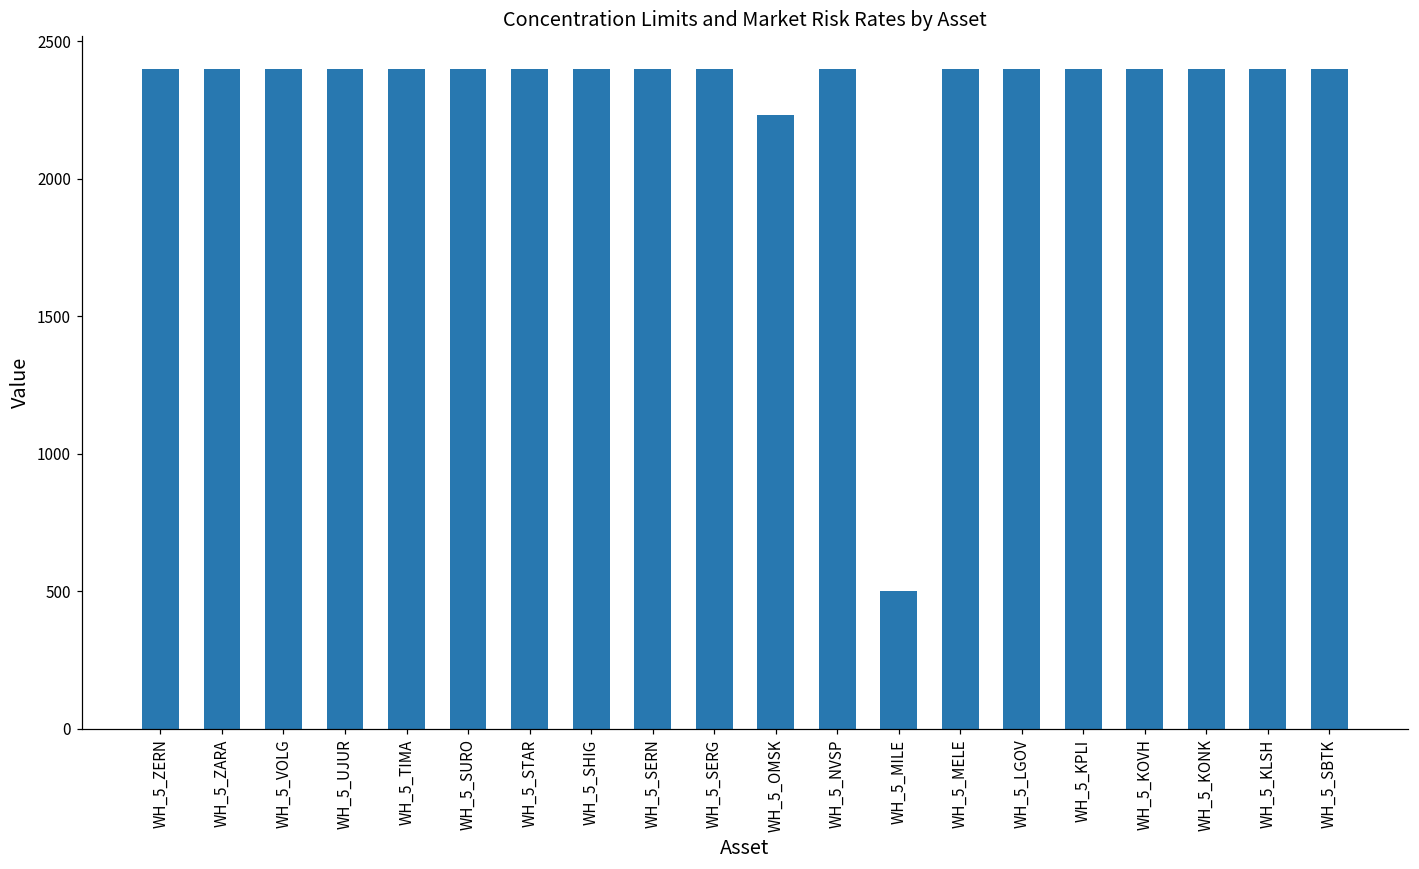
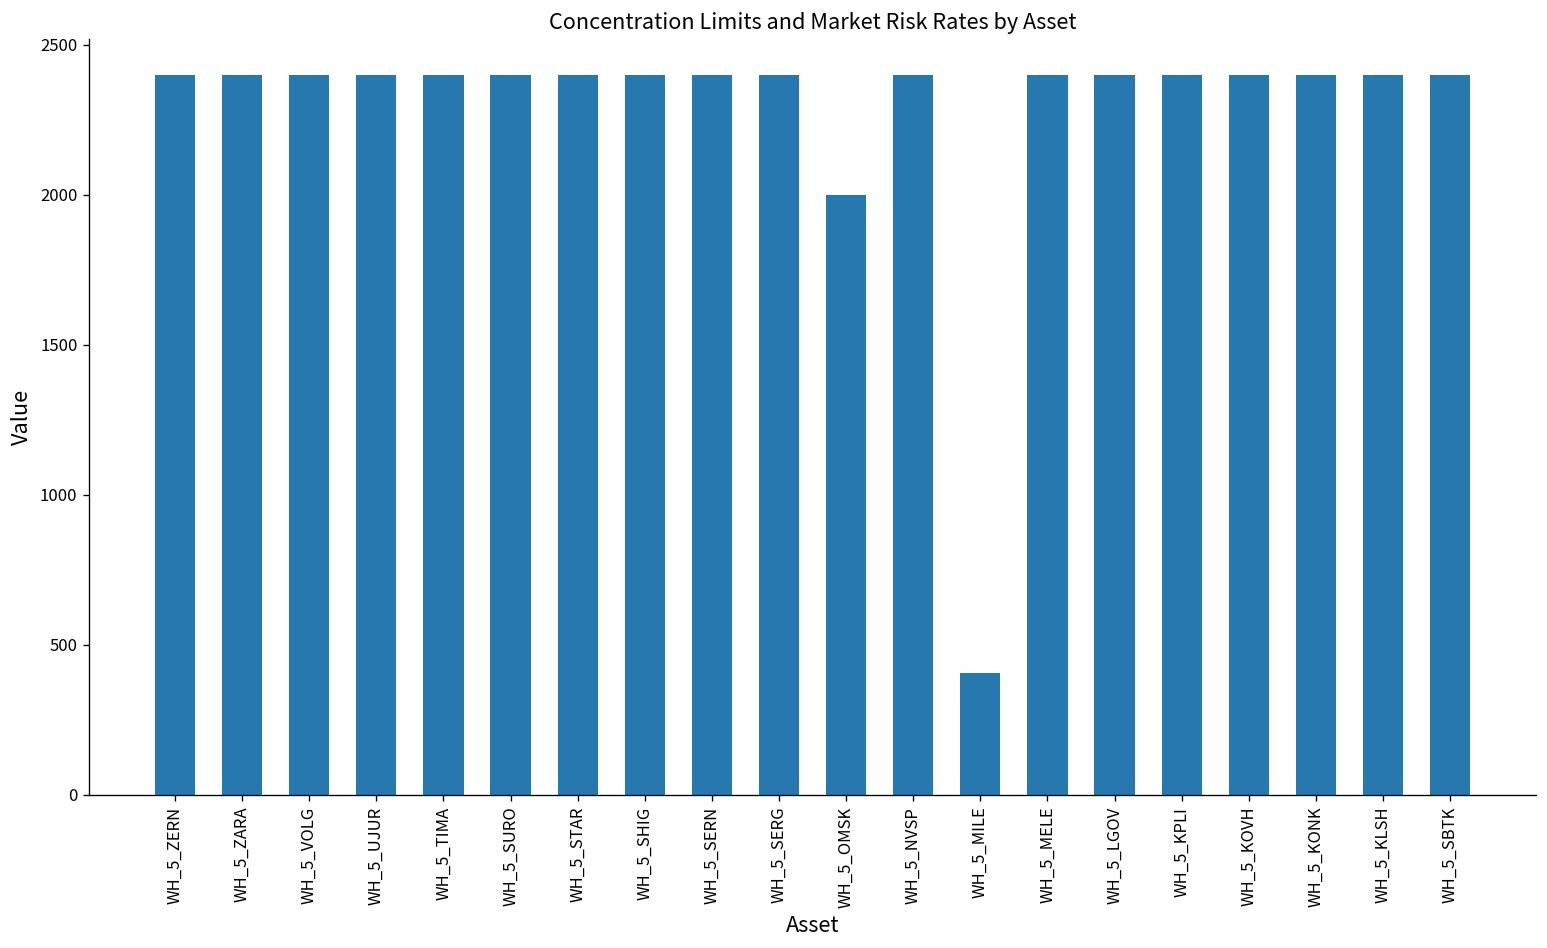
  {
    "WH_5_ZERN": 2400,
    "WH_5_ZARA": 2400,
    "WH_5_VOLG": 2400,
    "WH_5_UJUR": 2400,
    "WH_5_TIMA": 2400,
    "WH_5_SURO": 2400,
    "WH_5_STAR": 2400,
    "WH_5_SHIG": 2400,
    "WH_5_SERN": 2400,
    "WH_5_SERG": 2400,
-   "WH_5_OMSK": 2230,
+   "WH_5_OMSK": 2000,
    "WH_5_NVSP": 2400,
-   "WH_5_MILE": 500,
+   "WH_5_MILE": 410,
    "WH_5_MELE": 2400,
    "WH_5_LGOV": 2400,
    "WH_5_KPLI": 2400,
    "WH_5_KOVH": 2400,
    "WH_5_KONK": 2400,
    "WH_5_KLSH": 2400,
    "WH_5_SBTK": 2400
  }
